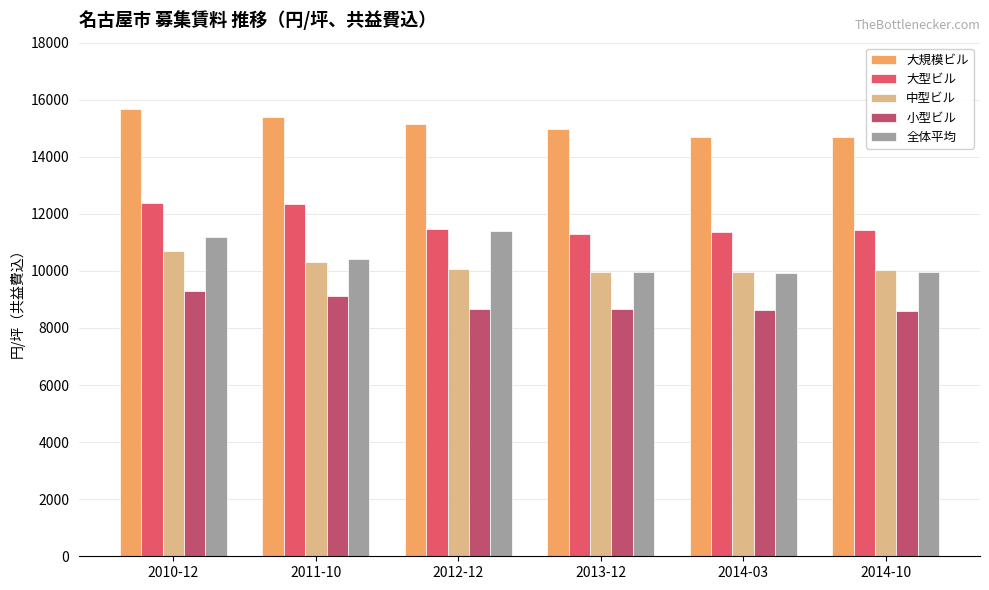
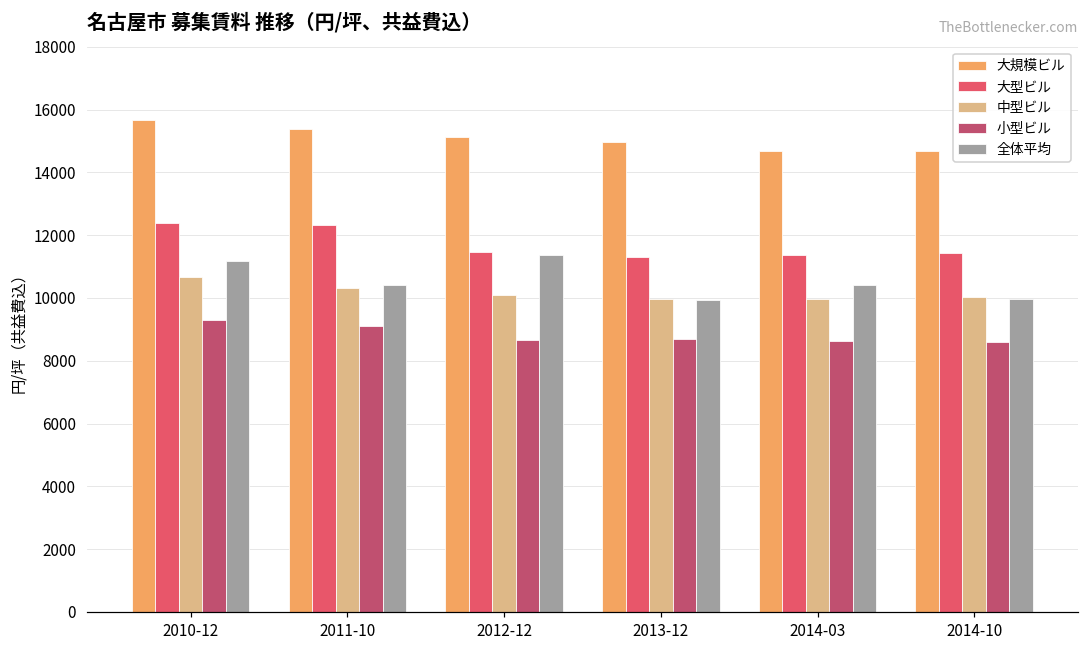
  {
    "全体平均": {
      "2010-12": 11200,
      "2011-10": 10400,
      "2012-12": 11400,
      "2013-12": 9900,
-     "2014-03": 9900,
+     "2014-03": 10400,
      "2014-10": 10000
    }
  }
